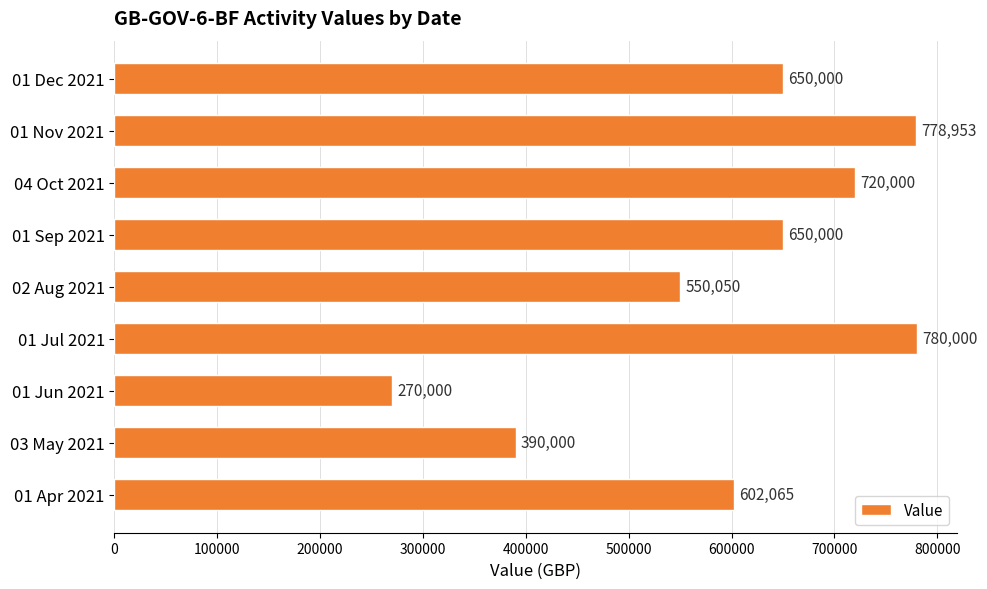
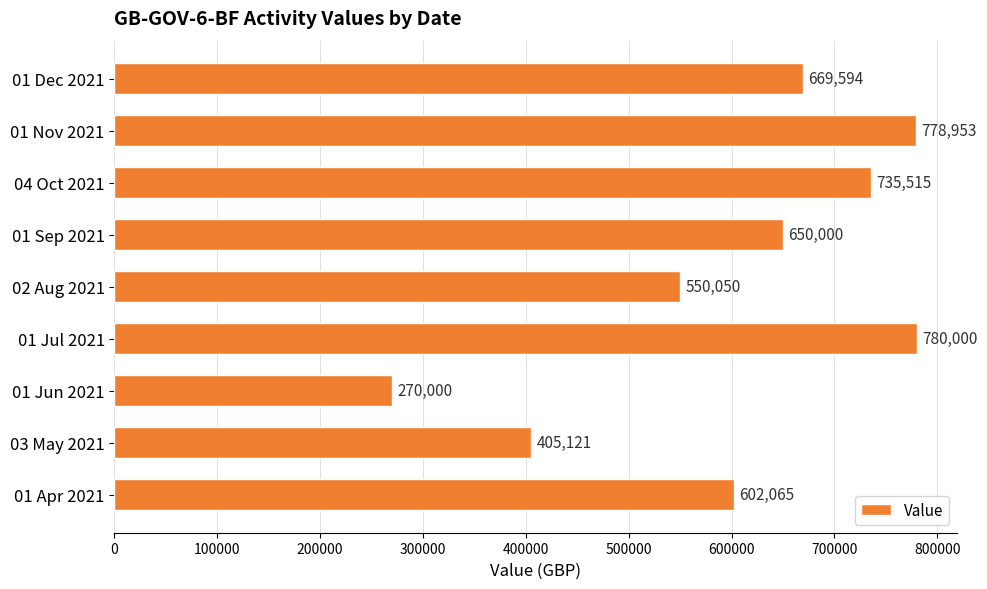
  {
-   "01 Dec 2021": "650,000",
+   "01 Dec 2021": "669,594",
    "01 Nov 2021": "778,953",
-   "04 Oct 2021": "720,000",
+   "04 Oct 2021": "735,515",
    "01 Sep 2021": "650,000",
    "02 Aug 2021": "550,050",
    "01 Jul 2021": "780,000",
    "01 Jun 2021": "270,000",
-   "03 May 2021": "390,000",
+   "03 May 2021": "405,121",
    "01 Apr 2021": "602,065"
  }
